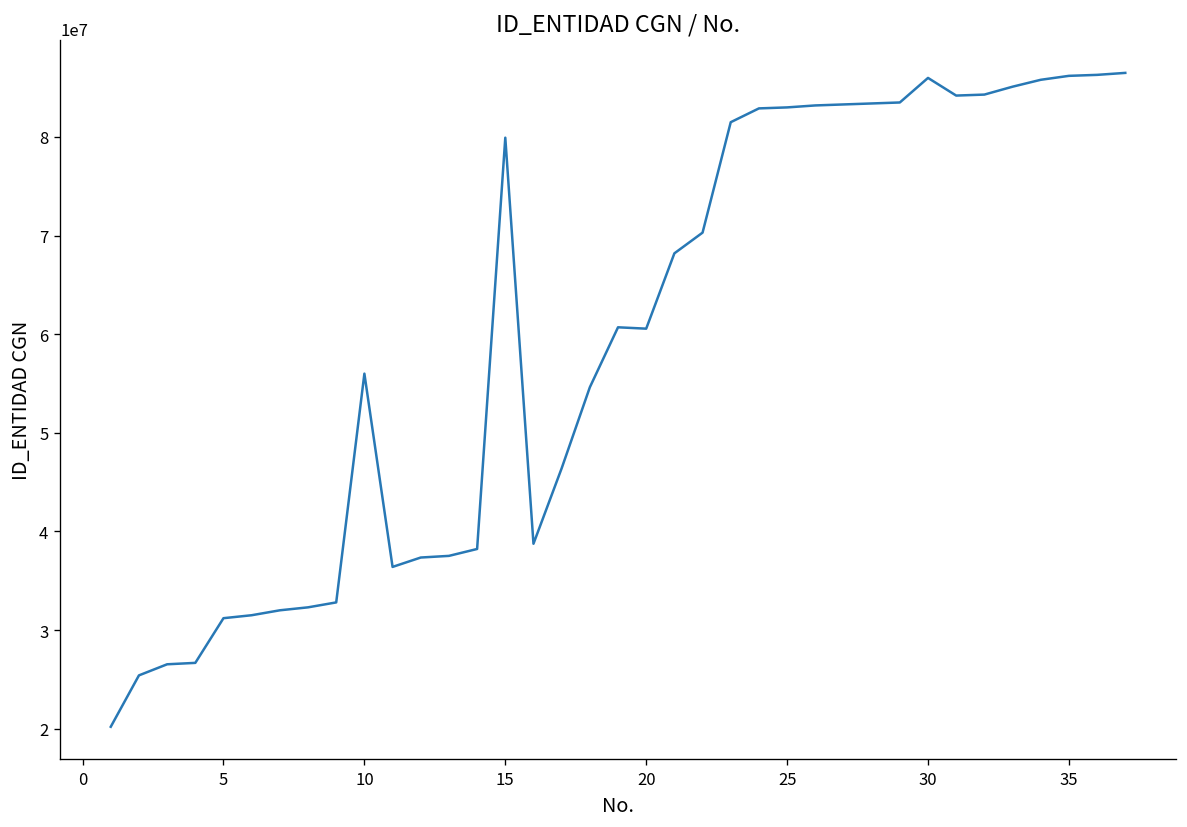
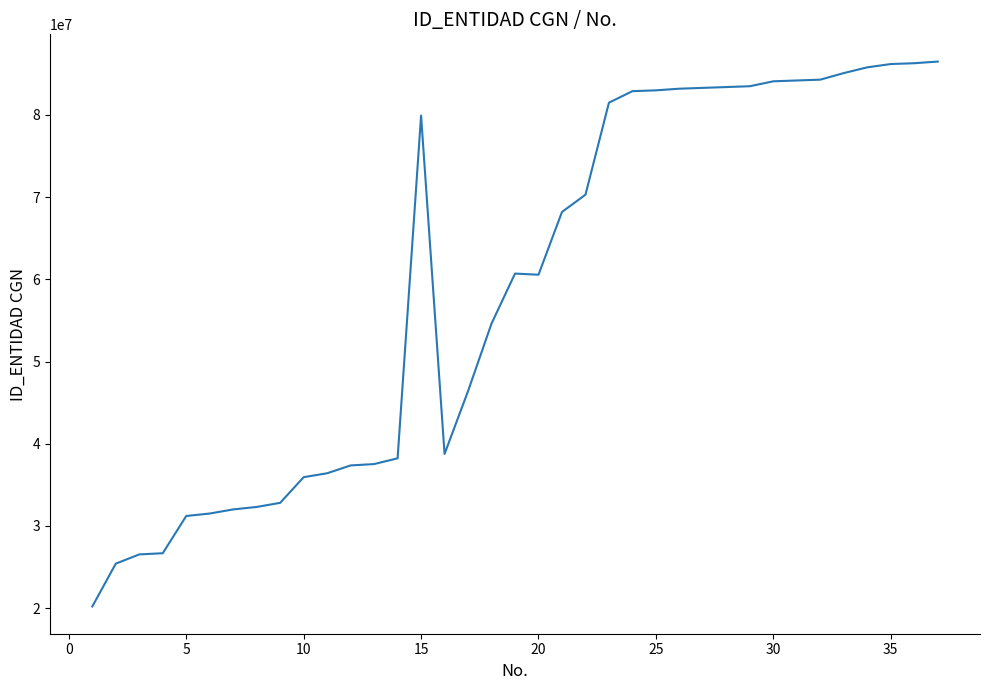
  {
    "5": 31000000,
-   "10": 56000000,
+   "10": 36000000,
    "15": 80000000,
    "20": 61000000,
    "25": 83000000,
-   "30": 86000000,
+   "30": 84000000,
    "35": 86000000
  }
